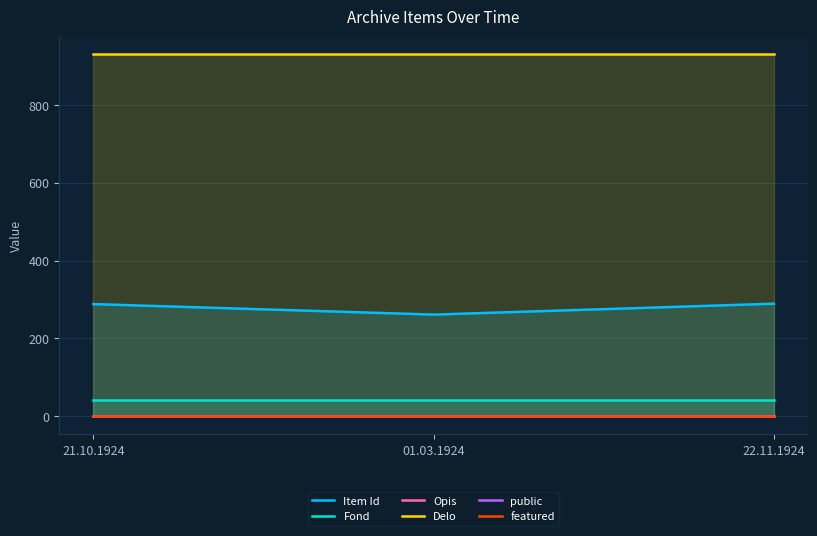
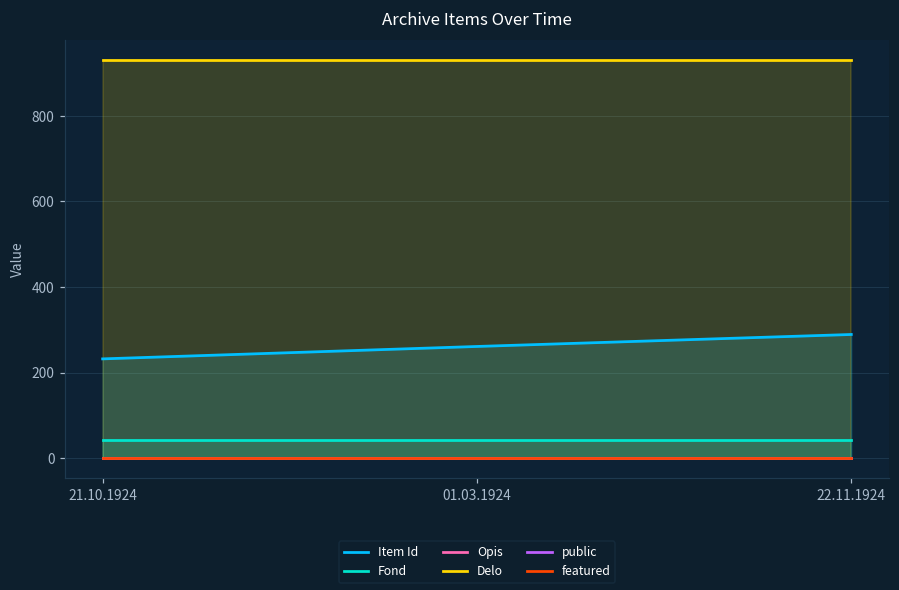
  {
    "Item Id": {
-     "21.10.1924": 290,
+     "21.10.1924": 230,
      "01.03.1924": 260,
      "22.11.1924": 290
    },
    "Fond": {
      "21.10.1924": 40,
      "01.03.1924": 40,
      "22.11.1924": 40
    },
    "Delo": {
      "21.10.1924": 930,
      "01.03.1924": 930,
      "22.11.1924": 930
    }
  }
